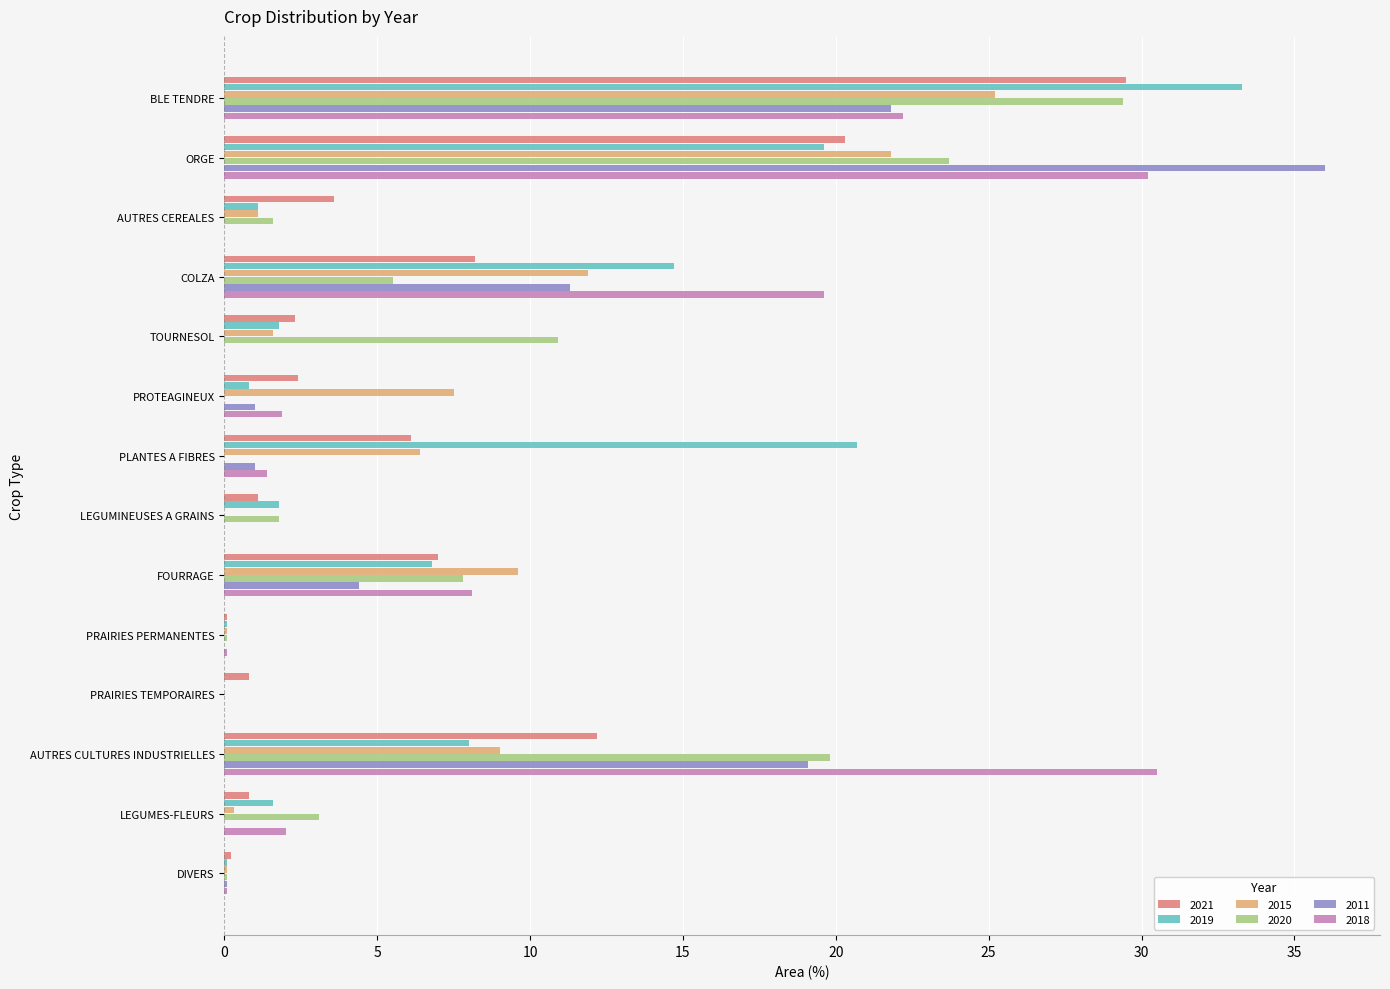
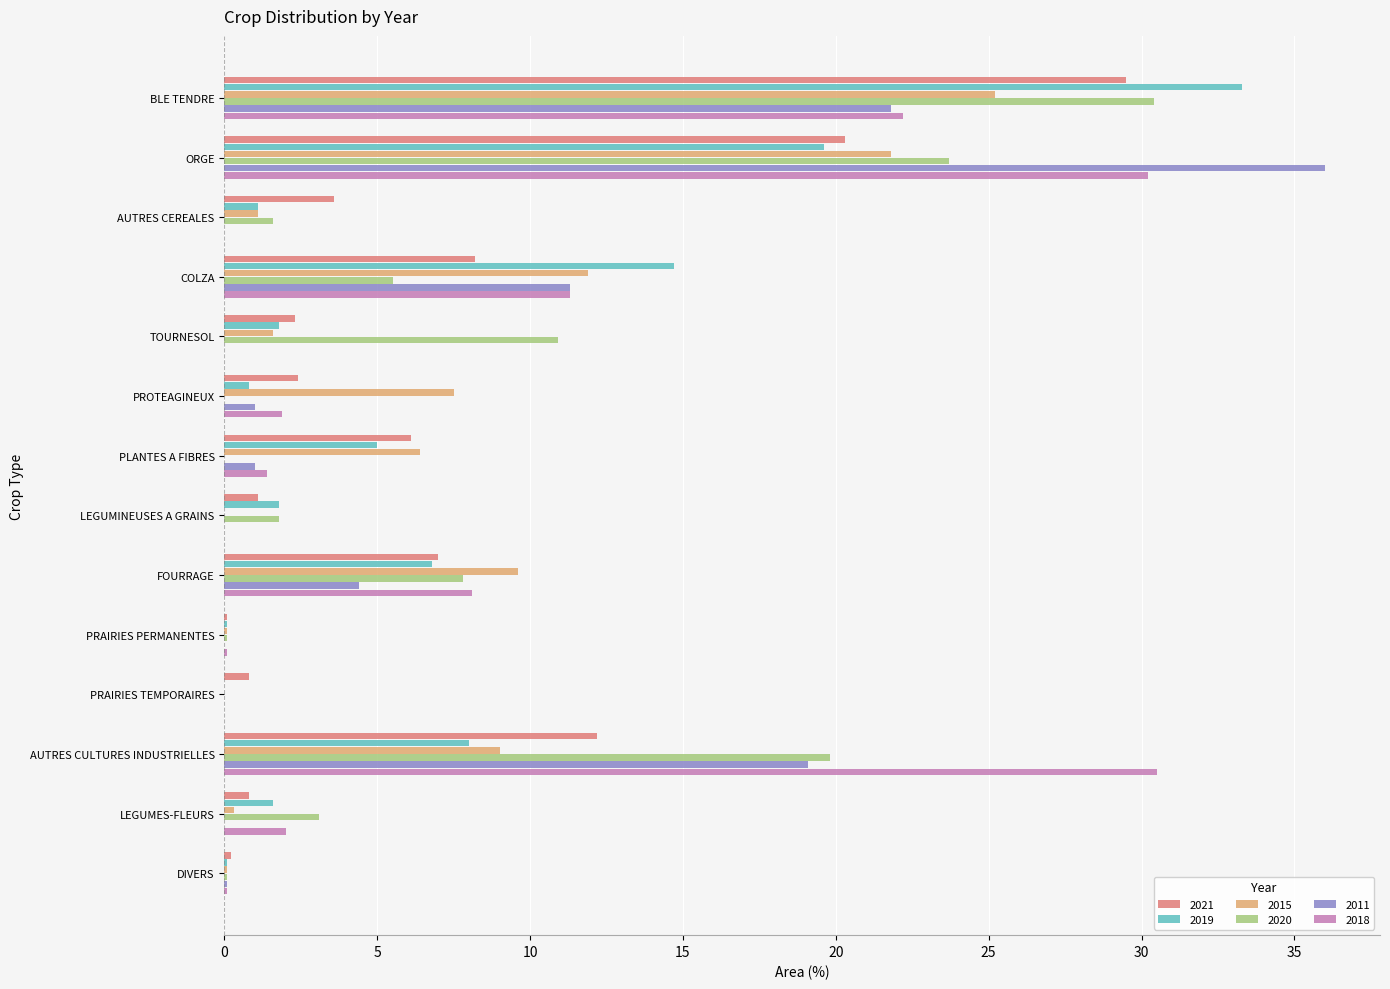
  {
    "2019": {
      "BLE TENDRE": 33.3,
      "ORGE": 19.6,
      "AUTRES CEREALES": 1.1,
      "COLZA": 14.7,
      "TOURNESOL": 1.8,
      "PROTEAGINEUX": 0.8,
-     "PLANTES A FIBRES": 20.7,
+     "PLANTES A FIBRES": 5.0,
      "LEGUMINEUSES A GRAINS": 1.8,
      "FOURRAGE": 6.8,
      "PRAIRIES PERMANENTES": 0.1,
      "PRAIRIES TEMPORAIRES": 0.0,
      "AUTRES CULTURES INDUSTRIELLES": 8.0,
      "LEGUMES-FLEURS": 1.6,
      "DIVERS": 0.1
    },
    "2020": {
-     "BLE TENDRE": 29.4,
+     "BLE TENDRE": 30.4,
      "ORGE": 23.7,
      "AUTRES CEREALES": 1.6,
      "COLZA": 5.5,
      "TOURNESOL": 10.9,
      "PROTEAGINEUX": 0.0,
      "PLANTES A FIBRES": 0.0,
      "LEGUMINEUSES A GRAINS": 1.8,
      "FOURRAGE": 7.8,
      "PRAIRIES PERMANENTES": 0.1,
      "PRAIRIES TEMPORAIRES": 0.0,
      "AUTRES CULTURES INDUSTRIELLES": 19.8,
      "LEGUMES-FLEURS": 3.1,
      "DIVERS": 0.1
    },
    "2011": {
      "BLE TENDRE": 21.8,
      "ORGE": 36.0,
      "AUTRES CEREALES": 0.0,
      "COLZA": 11.3,
      "TOURNESOL": 0.0,
      "PROTEAGINEUX": 1.0,
      "PLANTES A FIBRES": 1.0,
      "LEGUMINEUSES A GRAINS": 0.0,
      "FOURRAGE": 4.4,
      "PRAIRIES PERMANENTES": 0.0,
      "PRAIRIES TEMPORAIRES": 0.0,
      "AUTRES CULTURES INDUSTRIELLES": 19.1,
      "LEGUMES-FLEURS": 0.0,
      "DIVERS": 0.1
    },
    "2018": {
      "BLE TENDRE": 22.2,
      "ORGE": 30.2,
      "AUTRES CEREALES": 0.0,
-     "COLZA": 19.6,
+     "COLZA": 11.3,
      "TOURNESOL": 0.0,
      "PROTEAGINEUX": 1.9,
      "PLANTES A FIBRES": 1.4,
      "LEGUMINEUSES A GRAINS": 0.0,
      "FOURRAGE": 8.1,
      "PRAIRIES PERMANENTES": 0.1,
      "PRAIRIES TEMPORAIRES": 0.0,
      "AUTRES CULTURES INDUSTRIELLES": 30.5,
      "LEGUMES-FLEURS": 2.0,
      "DIVERS": 0.1
    }
  }
